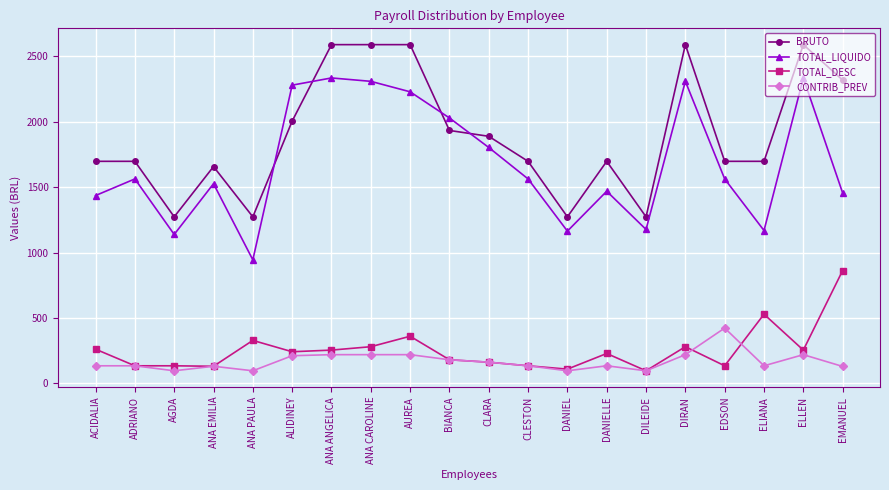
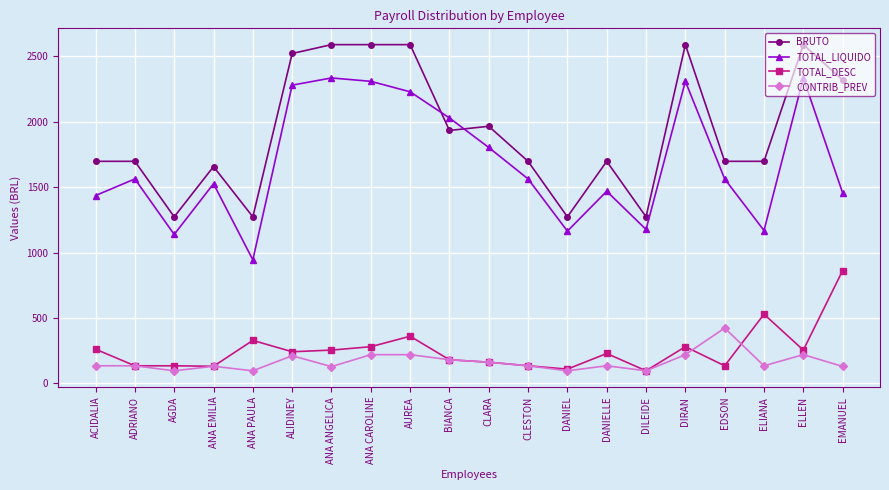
  {
    "BRUTO": {
      "ACIDALIA": 1700,
      "ADRIANO": 1700,
      "AGDA": 1270,
      "ANA EMILIA": 1660,
      "ANA PAULA": 1270,
-     "ALIDINEY": 2000,
+     "ALIDINEY": 2520,
      "ANA ANGELICA": 2590,
      "ANA CAROLINE": 2590,
      "AUREA": 2590,
      "BIANCA": 1930,
-     "CLARA": 1890,
+     "CLARA": 1960,
      "CLESTON": 1700,
      "DANIEL": 1270,
      "DANIELLE": 1700,
      "DILEIDE": 1270,
      "DIRAN": 2590,
      "EDSON": 1700,
      "ELIANA": 1700
    },
    "TOTAL_LIQUIDO": {
      "ACIDALIA": 1440,
      "ADRIANO": 1560,
      "AGDA": 1140,
      "ANA EMILIA": 1530,
      "ANA PAULA": 940,
      "ALIDINEY": 2280,
      "ANA ANGELICA": 2330,
      "ANA CAROLINE": 2310,
      "AUREA": 2230,
      "BIANCA": 2030,
      "CLARA": 1800,
      "CLESTON": 1560,
      "DANIEL": 1160,
      "DANIELLE": 1470,
      "DILEIDE": 1180,
      "DIRAN": 2310,
      "EDSON": 1560,
      "ELIANA": 1170,
      "EMANUEL": 1460
    },
    "TOTAL_DESC": {
      "ACIDALIA": 260,
      "AGDA": 130,
      "ANA PAULA": 330,
      "ALIDINEY": 240,
      "ANA ANGELICA": 250,
      "ANA CAROLINE": 280,
      "AUREA": 360,
      "DANIELLE": 230,
      "DIRAN": 280,
      "EDSON": 130,
      "ELIANA": 530,
      "ELLEN": 250,
      "EMANUEL": 860
    },
    "CONTRIB_PREV": {
      "ACIDALIA": 130,
      "AGDA": 100,
      "ANA PAULA": 100,
      "ALIDINEY": 210,
-     "ANA ANGELICA": 220,
+     "ANA ANGELICA": 130,
      "ANA CAROLINE": 220,
      "AUREA": 220,
      "DANIELLE": 130,
      "DIRAN": 220,
      "EDSON": 420,
      "ELIANA": 130,
      "ELLEN": 220,
      "EMANUEL": 130
    }
  }
